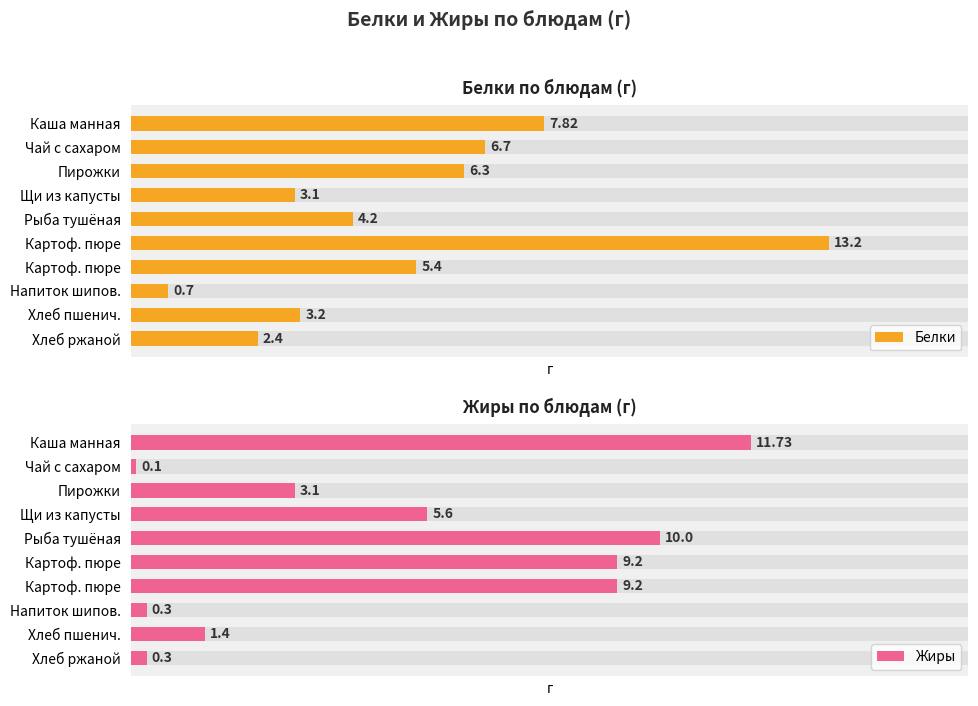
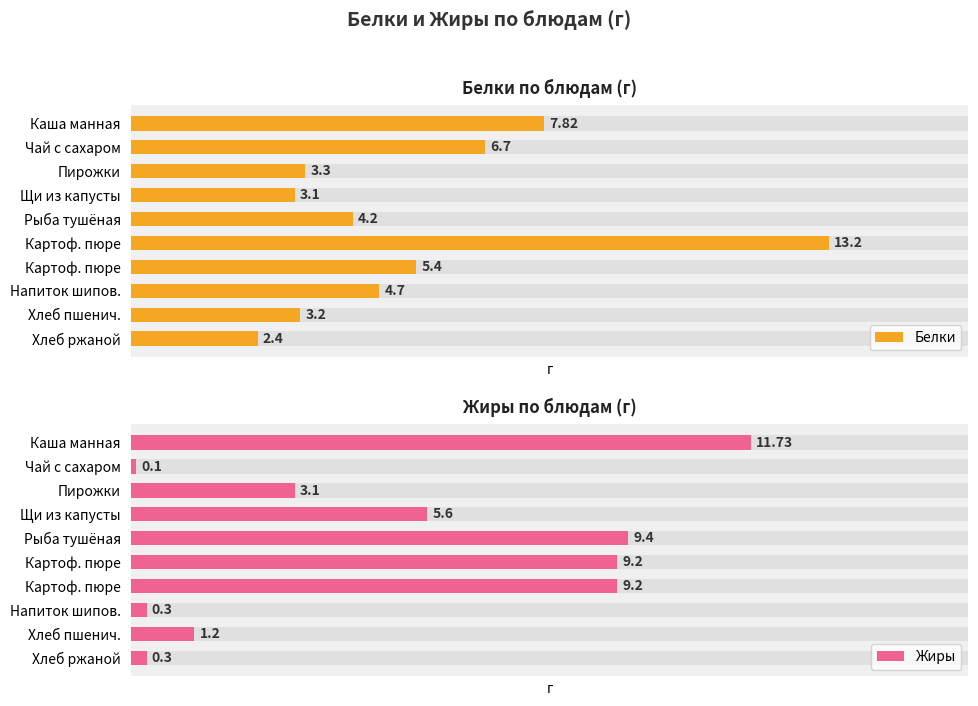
  {
    "Белки по блюдам (г)": {
      "Белки": {
-       "Пирожки": 6.3,
-       "Напиток шипов.": 0.7
+       "Пирожки": 3.3,
+       "Напиток шипов.": 4.7
      }
    },
    "Жиры по блюдам (г)": {
      "Жиры": {
-       "Рыба тушёная": 10.0,
-       "Хлеб пшенич.": 1.4
+       "Рыба тушёная": 9.4,
+       "Хлеб пшенич.": 1.2
      }
    }
  }
